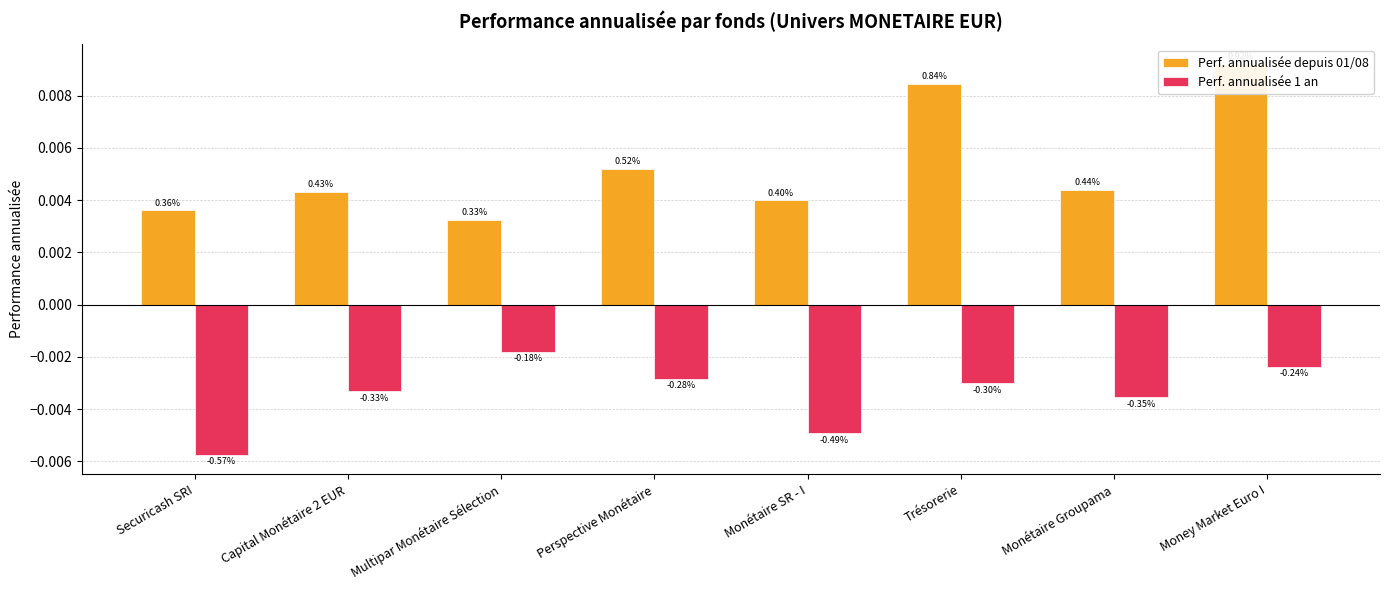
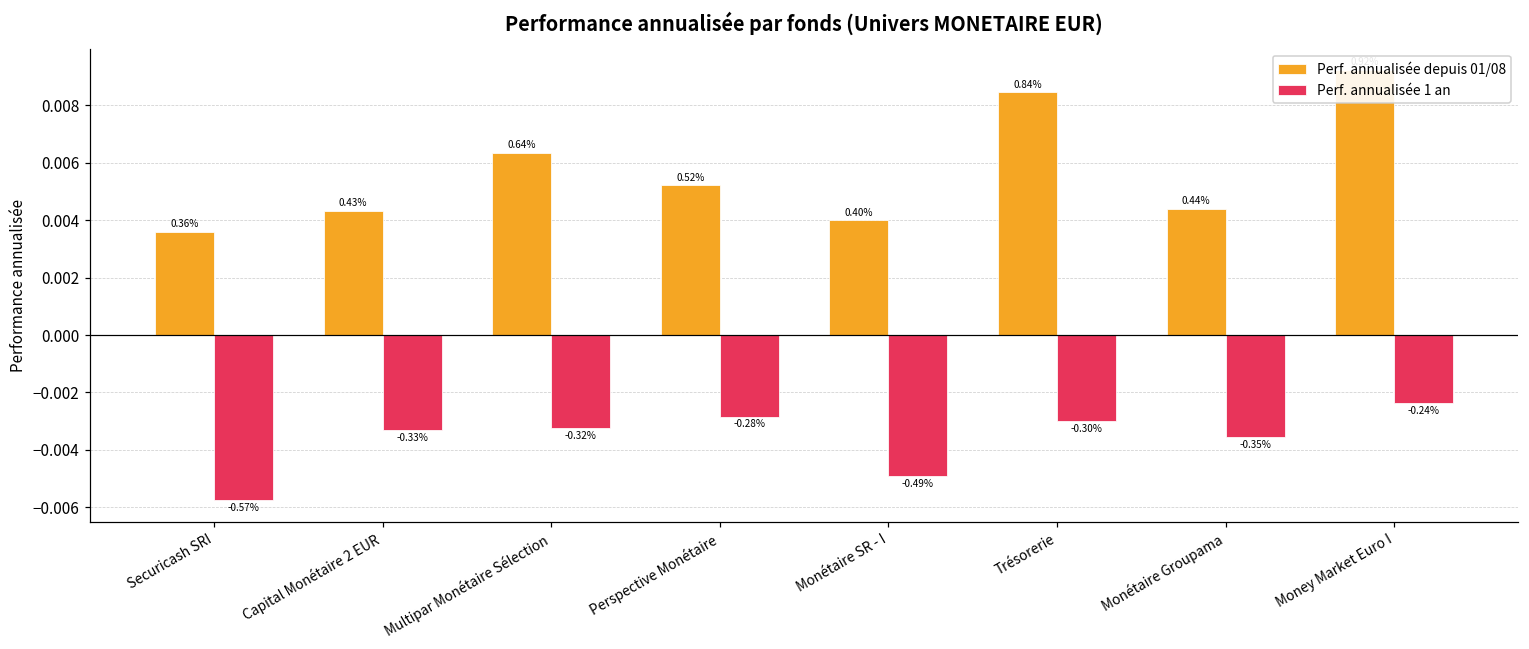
  {
    "Perf. annualisée depuis 01/08": {
      "Securicash SRI": "0.36%",
      "Capital Monétaire 2 EUR": "0.43%",
-     "Multipar Monétaire Sélection": "0.33%",
+     "Multipar Monétaire Sélection": "0.64%",
      "Perspective Monétaire": "0.52%",
      "Monétaire SR - I": "0.40%",
      "Trésorerie": "0.84%",
      "Monétaire Groupama": "0.44%"
    },
    "Perf. annualisée 1 an": {
      "Securicash SRI": "-0.57%",
      "Capital Monétaire 2 EUR": "-0.33%",
-     "Multipar Monétaire Sélection": "-0.18%",
+     "Multipar Monétaire Sélection": "-0.32%",
      "Perspective Monétaire": "-0.28%",
      "Monétaire SR - I": "-0.49%",
      "Trésorerie": "-0.30%",
      "Monétaire Groupama": "-0.35%",
      "Money Market Euro I": "-0.24%"
    }
  }
